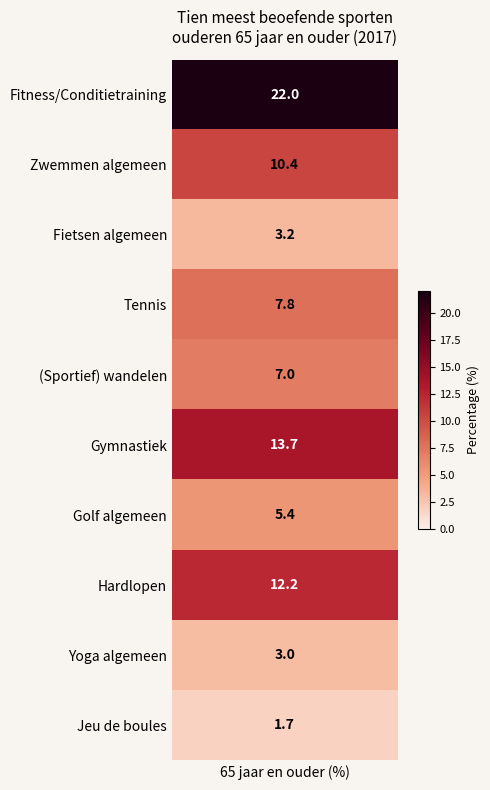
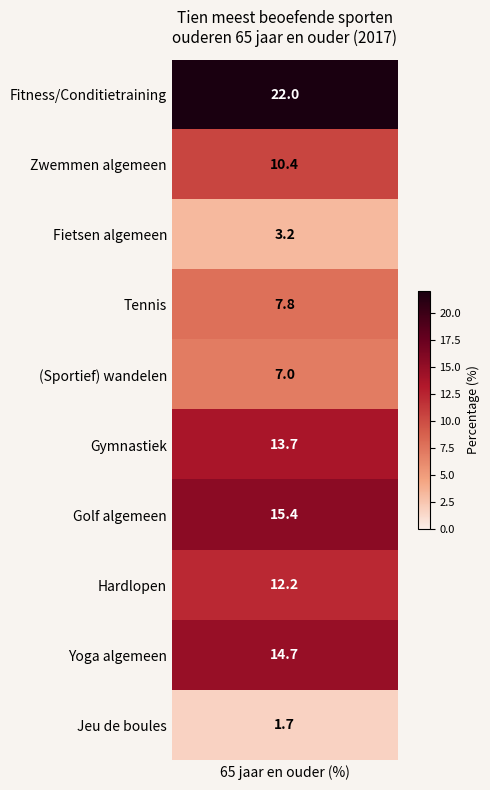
  {
    "Fitness/Conditietraining": {
      "65 jaar en ouder (%)": 22.0
    },
    "Zwemmen algemeen": {
      "65 jaar en ouder (%)": 10.4
    },
    "Fietsen algemeen": {
      "65 jaar en ouder (%)": 3.2
    },
    "Tennis": {
      "65 jaar en ouder (%)": 7.8
    },
    "(Sportief) wandelen": {
      "65 jaar en ouder (%)": 7.0
    },
    "Gymnastiek": {
      "65 jaar en ouder (%)": 13.7
    },
    "Golf algemeen": {
-     "65 jaar en ouder (%)": 5.4
+     "65 jaar en ouder (%)": 15.4
    },
    "Hardlopen": {
      "65 jaar en ouder (%)": 12.2
    },
    "Yoga algemeen": {
-     "65 jaar en ouder (%)": 3.0
+     "65 jaar en ouder (%)": 14.7
    },
    "Jeu de boules": {
      "65 jaar en ouder (%)": 1.7
    }
  }
